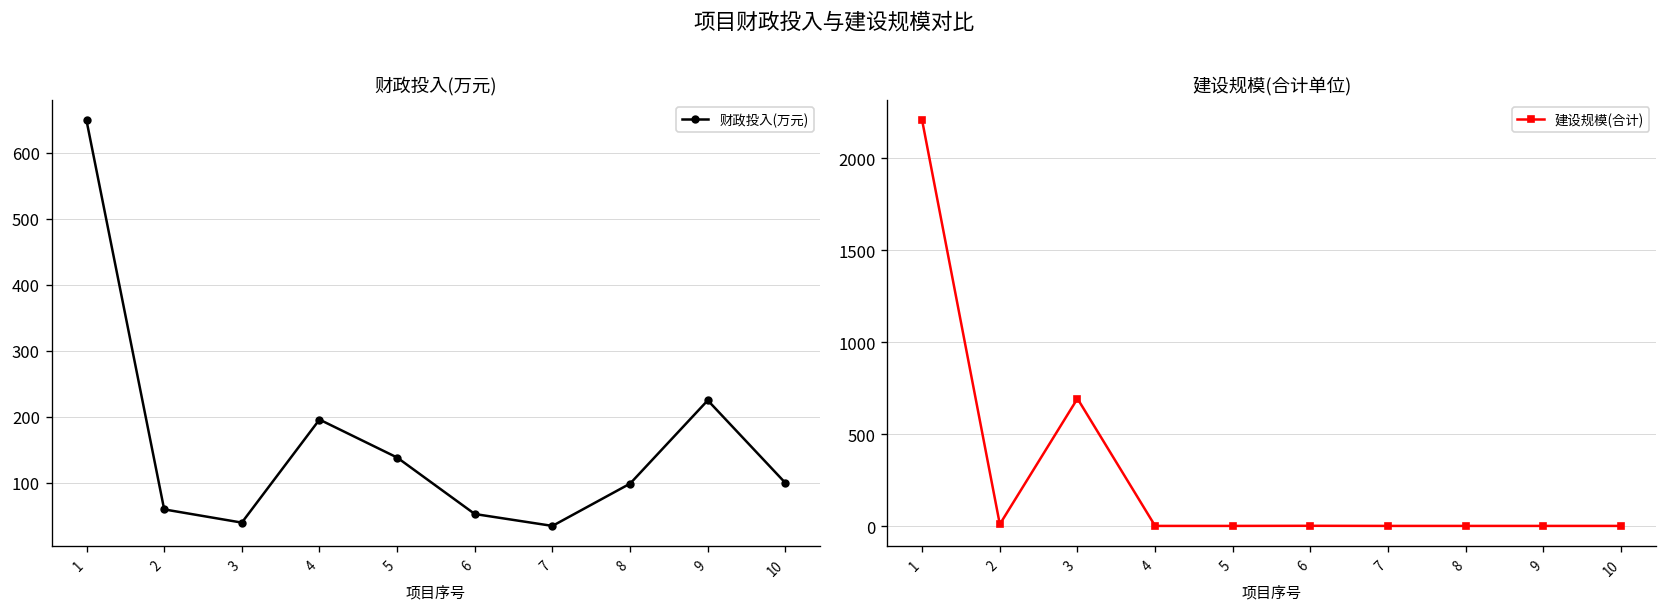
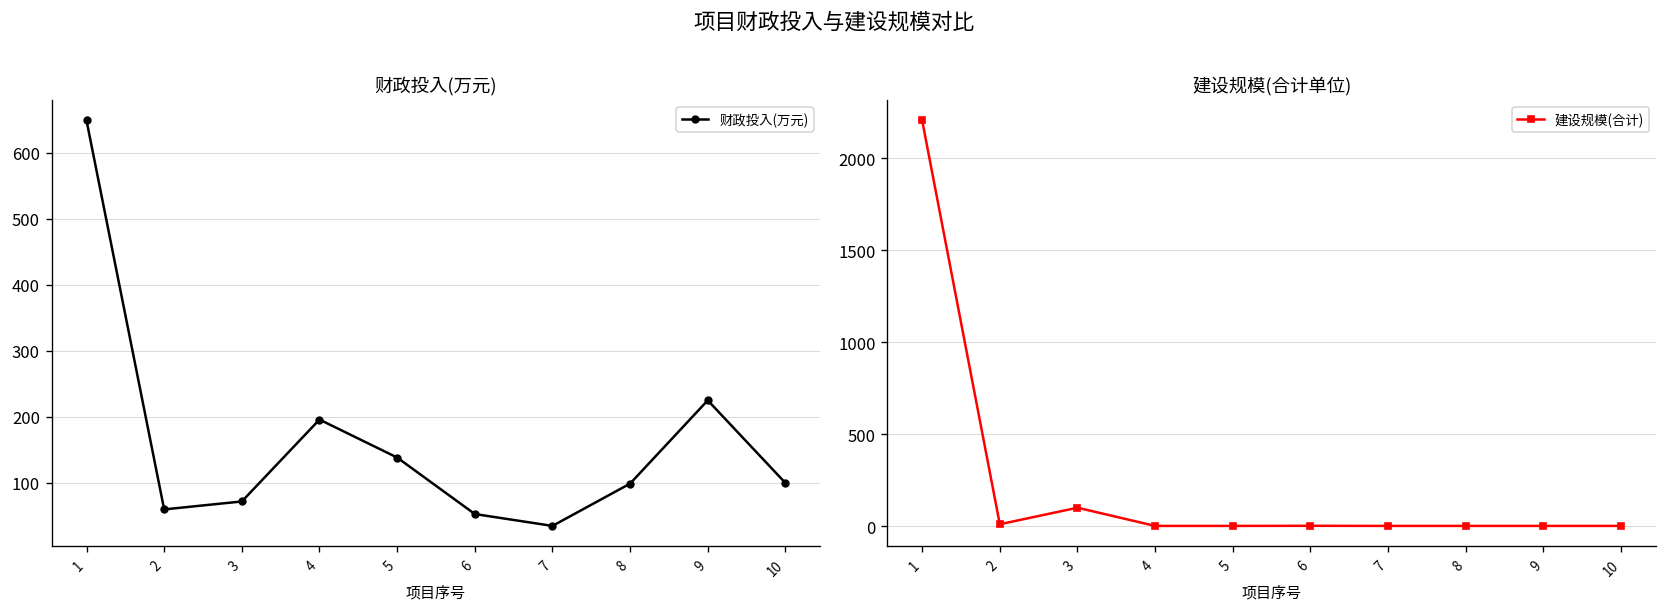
  {
    "财政投入(万元)": {
      "1": 650,
      "2": 60,
-     "3": 40,
+     "3": 70,
      "4": 200,
      "5": 140,
      "6": 50,
      "7": 40,
      "8": 100,
      "9": 230,
      "10": 100
    },
    "建设规模(合计单位)": {
      "1": 2210,
      "2": 10,
-     "3": 690,
+     "3": 100,
      "4": 0,
      "5": 0,
      "6": 0,
      "7": 0,
      "8": 0,
      "9": 0,
      "10": 0
    }
  }
